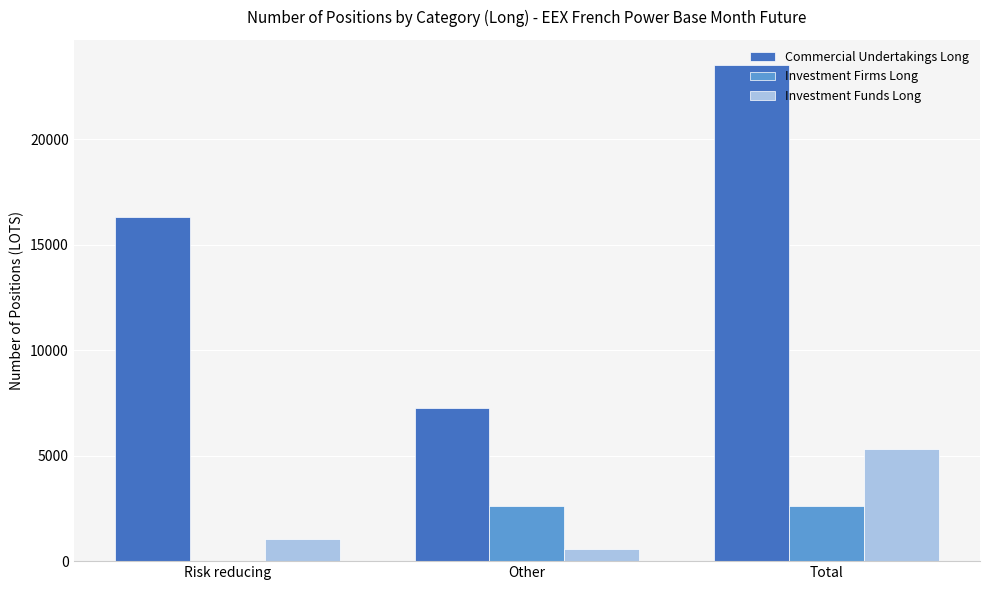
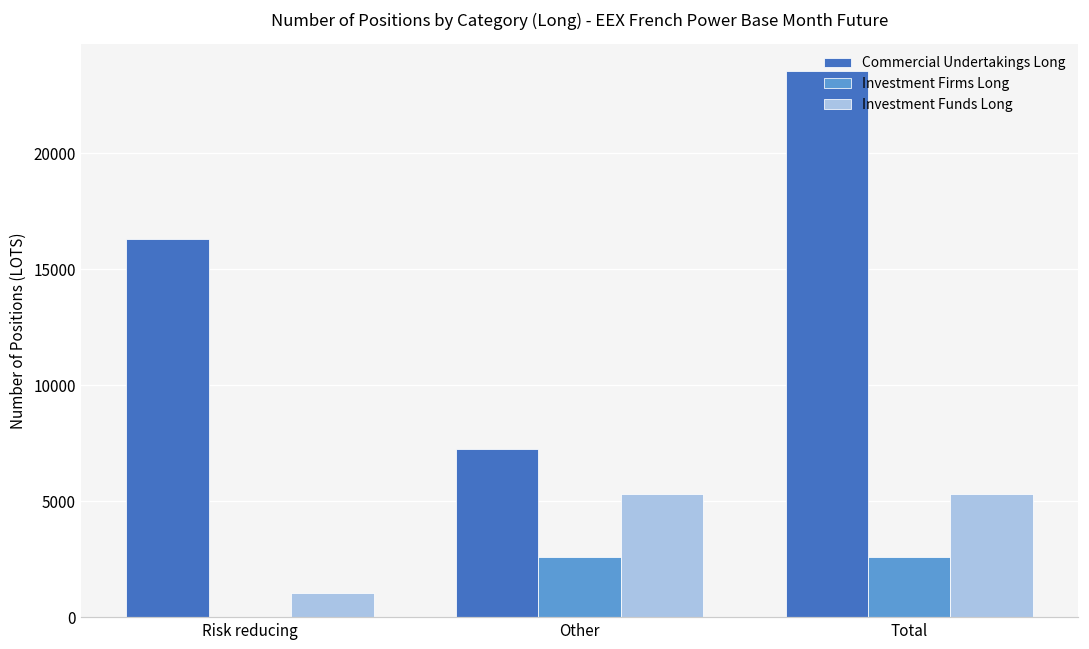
  {
    "Investment Funds Long": {
      "Risk reducing": 1000,
-     "Other": 600,
+     "Other": 5300,
      "Total": 5300
    }
  }
